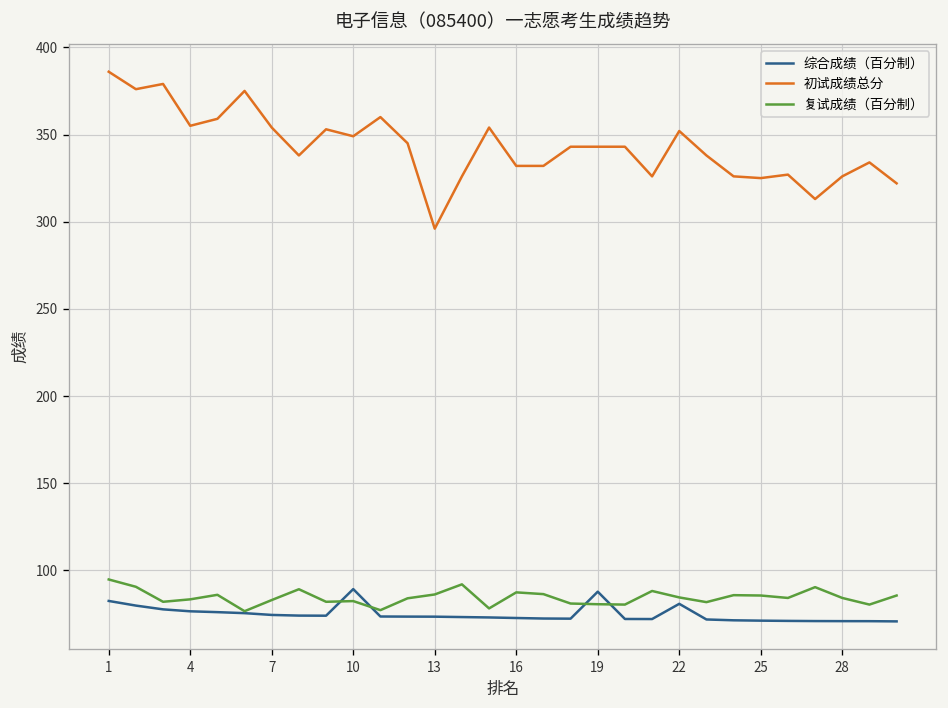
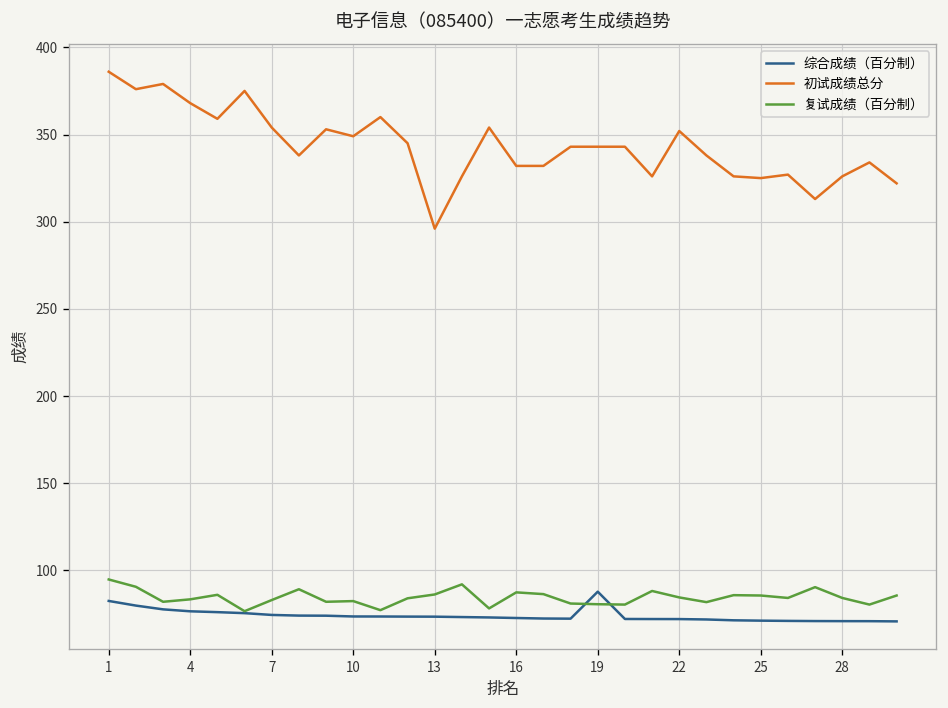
  {
    "综合成绩（百分制）": {
      "1": 82,
      "4": 77,
      "7": 74,
-     "10": 89,
+     "10": 74,
      "13": 73,
      "16": 73,
      "19": 88,
-     "22": 81,
+     "22": 72,
      "25": 71,
      "28": 71
    },
    "初试成绩总分": {
      "1": 386,
-     "4": 355,
+     "4": 368,
      "7": 354,
      "10": 349,
      "13": 296,
      "16": 332,
      "19": 343,
      "22": 352,
      "25": 325,
      "28": 326
    },
    "复试成绩（百分制）": {
      "1": 95,
      "4": 83,
      "7": 83,
      "10": 82,
      "13": 86,
      "16": 87,
      "19": 81,
      "22": 85,
      "25": 86,
      "28": 84
    }
  }
